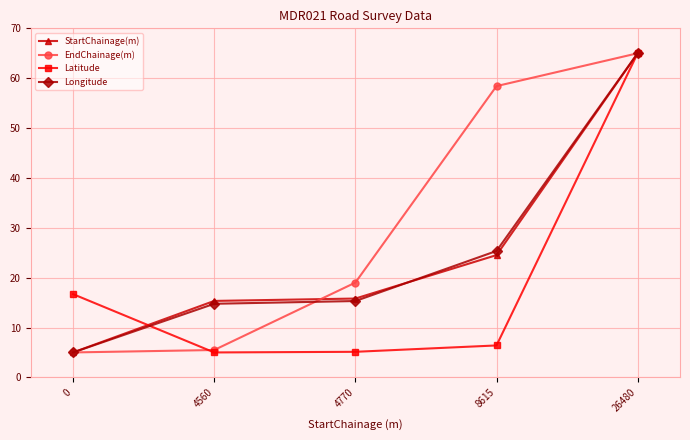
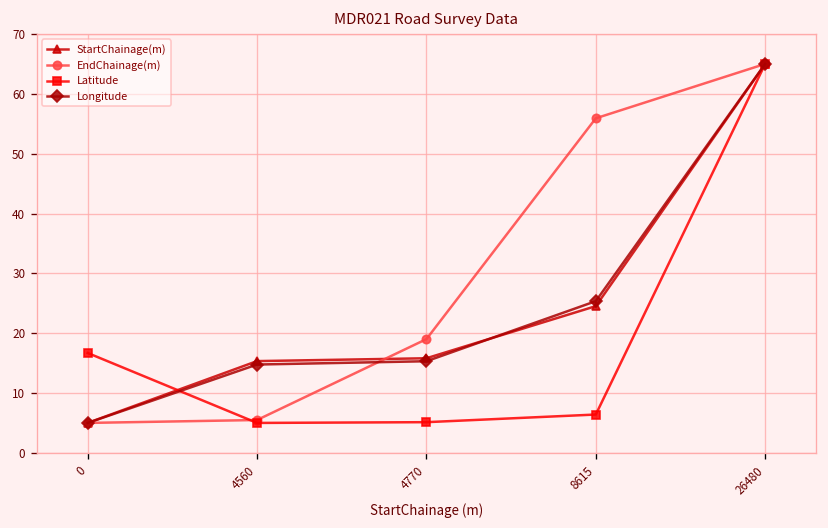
  {
    "EndChainage(m)": {
      "4770": 19,
-     "8615": 58
+     "8615": 56
    }
  }
